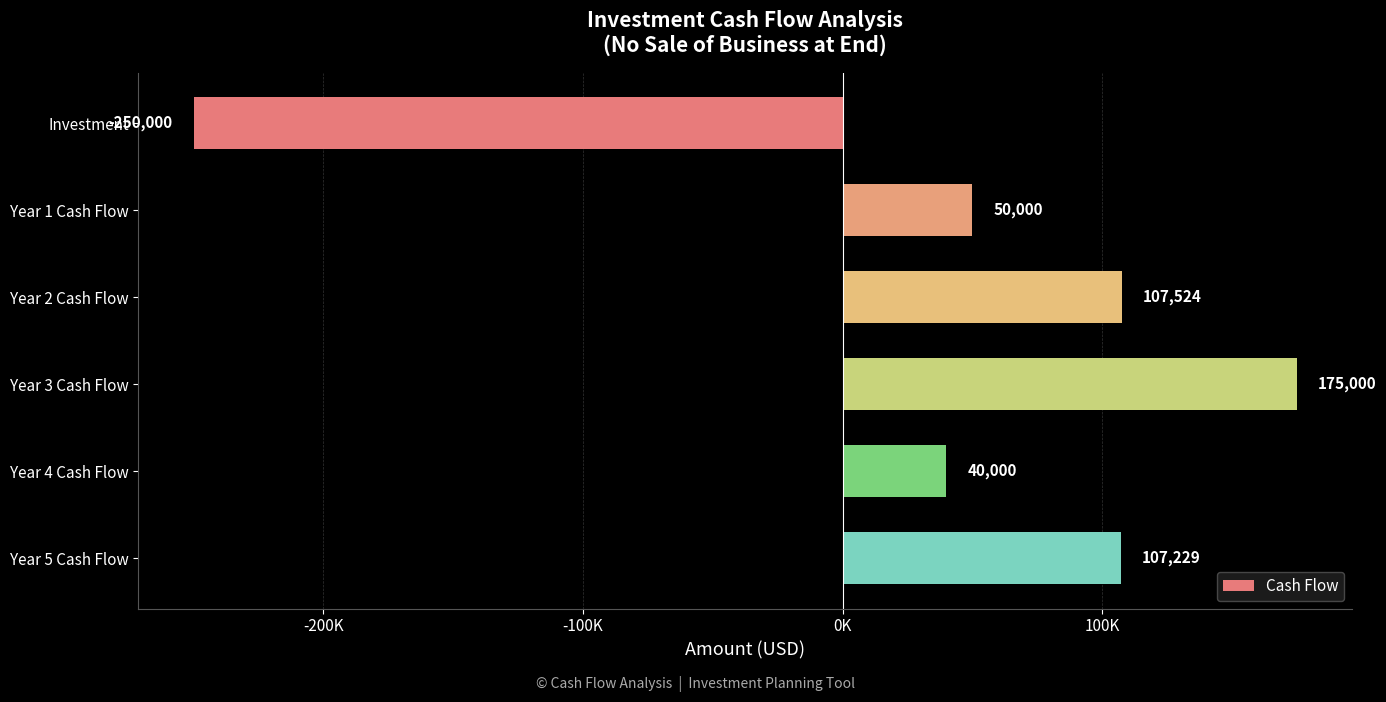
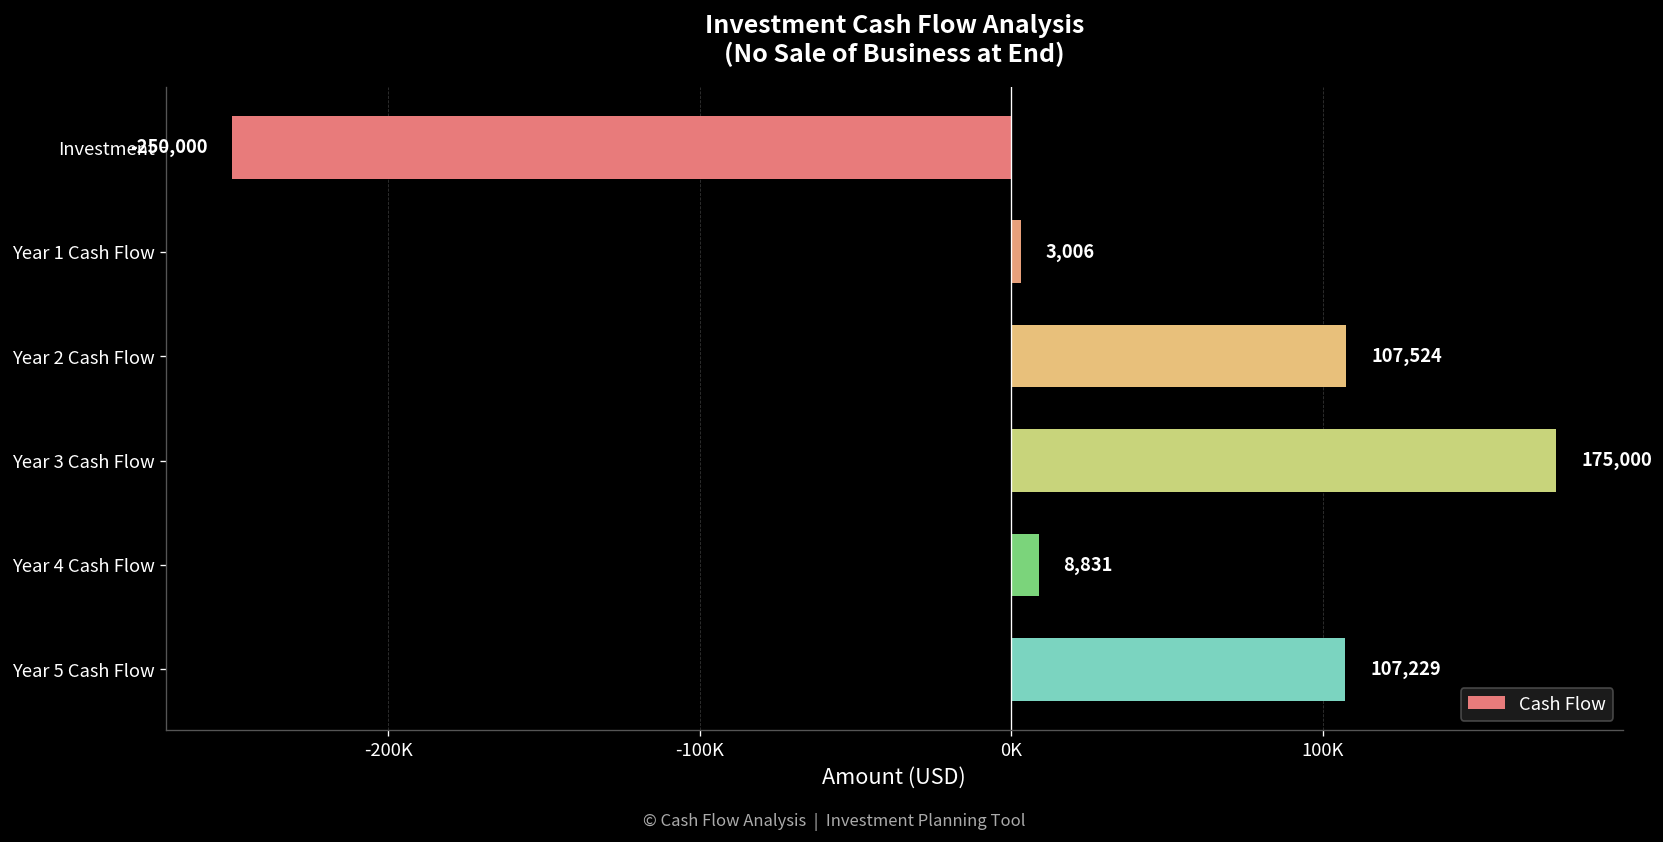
  {
    "Investment": "-250,000",
-   "Year 1 Cash Flow": "50,000",
+   "Year 1 Cash Flow": "3,006",
    "Year 2 Cash Flow": "107,524",
    "Year 3 Cash Flow": "175,000",
-   "Year 4 Cash Flow": "40,000",
+   "Year 4 Cash Flow": "8,831",
    "Year 5 Cash Flow": "107,229"
  }
